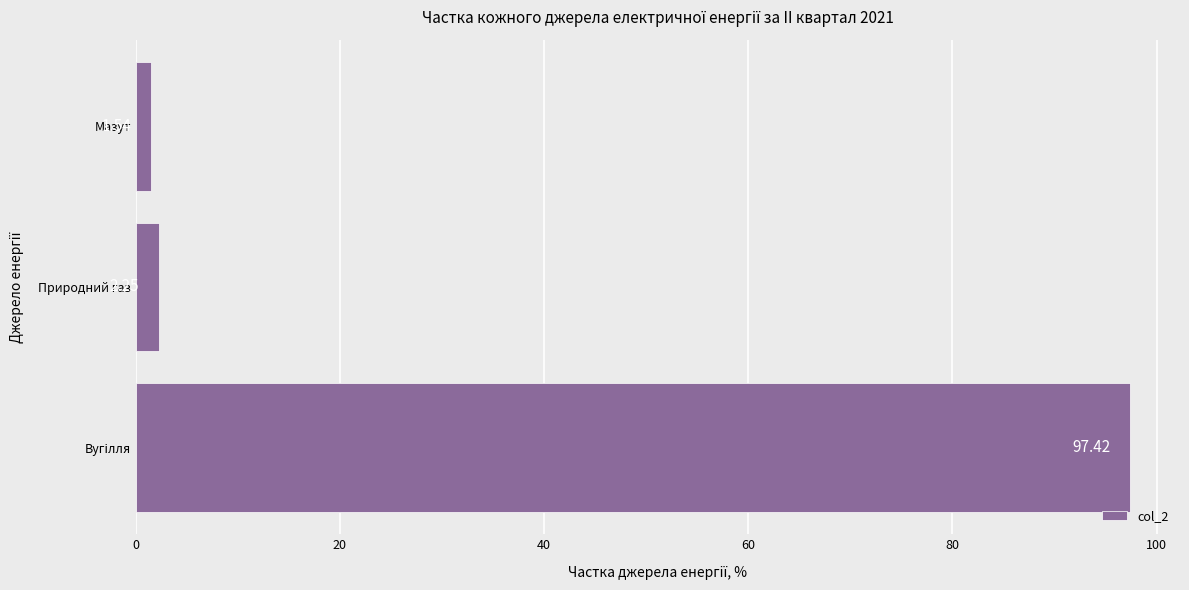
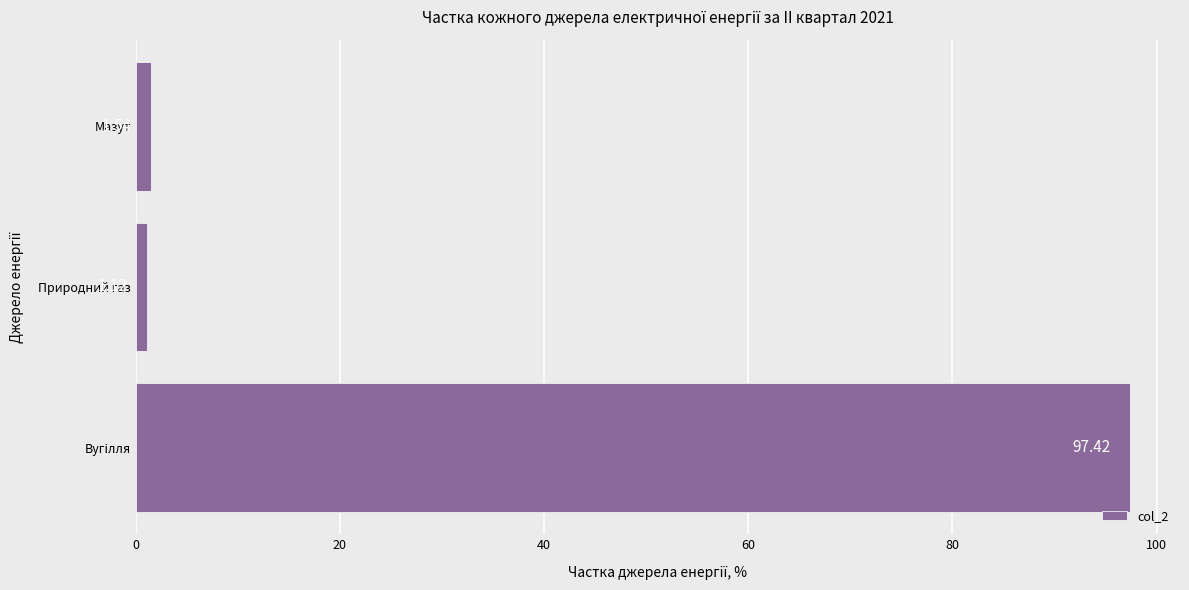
  {
    "Мазут": 1.5,
-   "Природний газ": 2.3
+   "Природний газ": 1.1
  }
